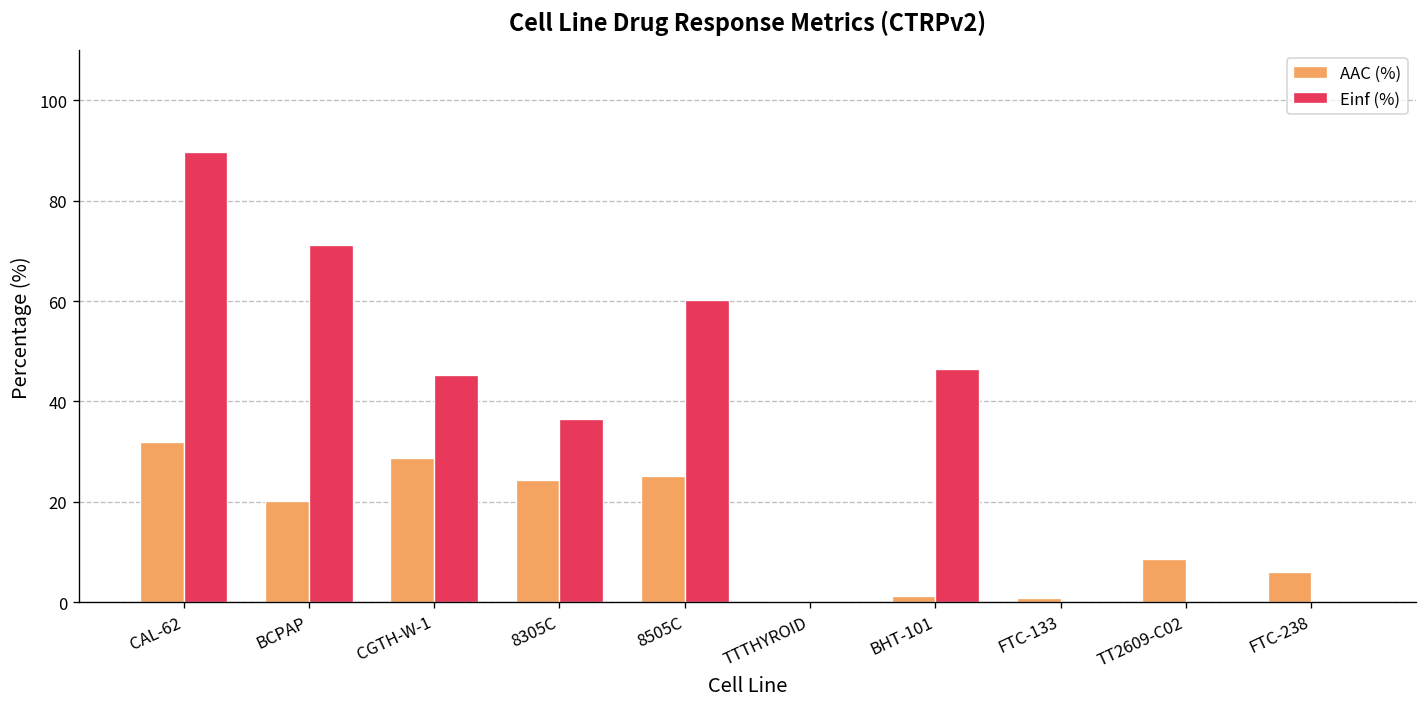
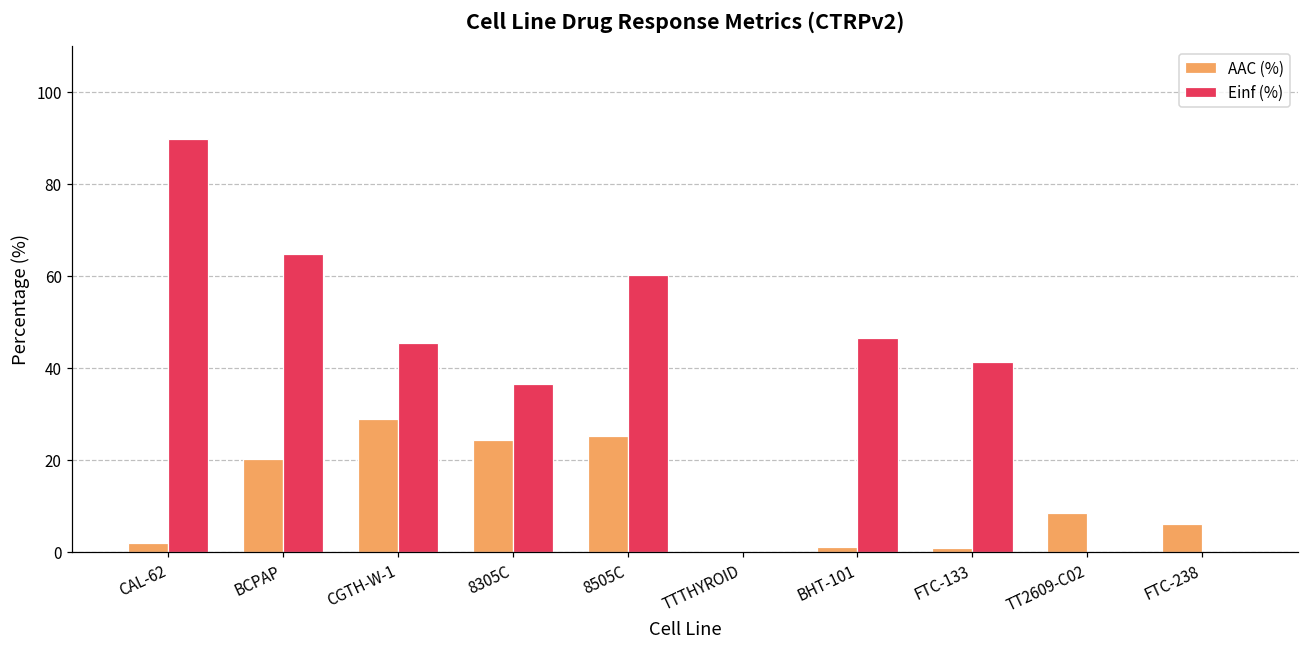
  {
    "AAC (%)": {
-     "CAL-62": 32,
+     "CAL-62": 2,
      "BCPAP": 20,
      "CGTH-W-1": 29,
      "8305C": 24,
      "8505C": 25,
      "BHT-101": 1,
      "FTC-133": 1,
      "TT2609-C02": 9,
      "FTC-238": 6
    },
    "Einf (%)": {
      "CAL-62": 90,
-     "BCPAP": 71,
+     "BCPAP": 65,
      "CGTH-W-1": 45,
      "8305C": 36,
      "8505C": 60,
      "TTTHYROID": 0,
      "BHT-101": 47,
-     "FTC-133": 0,
+     "FTC-133": 41,
      "TT2609-C02": 0,
      "FTC-238": 0
    }
  }
